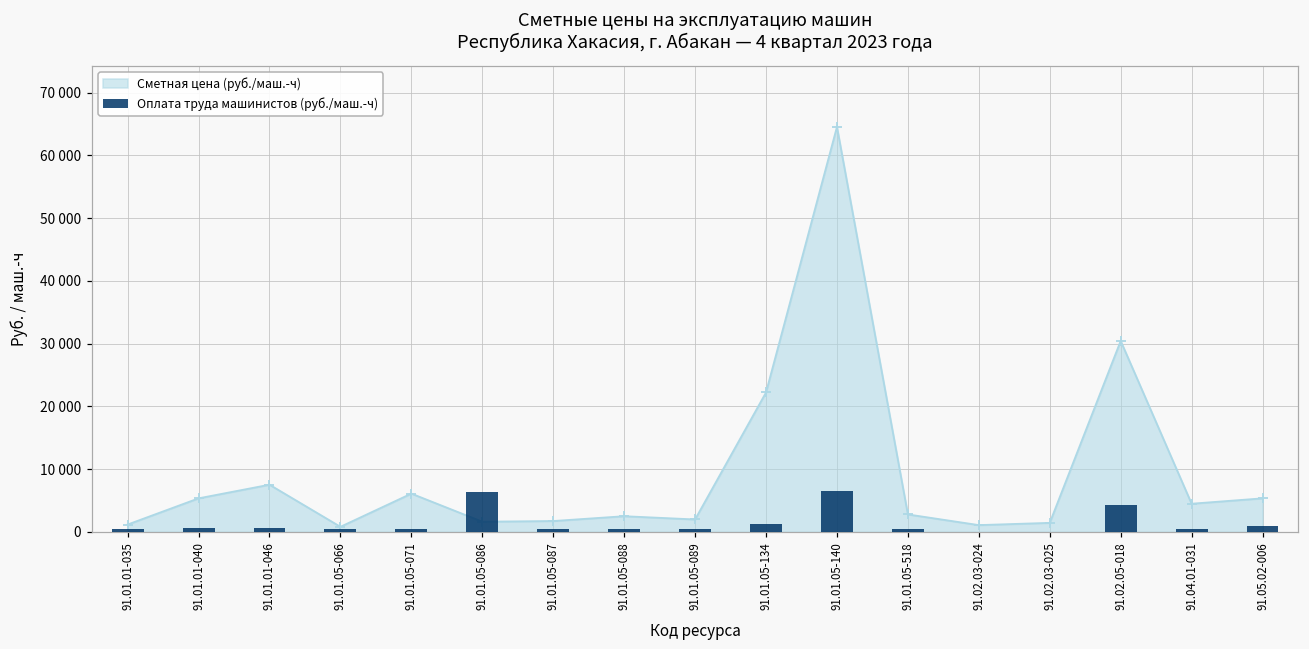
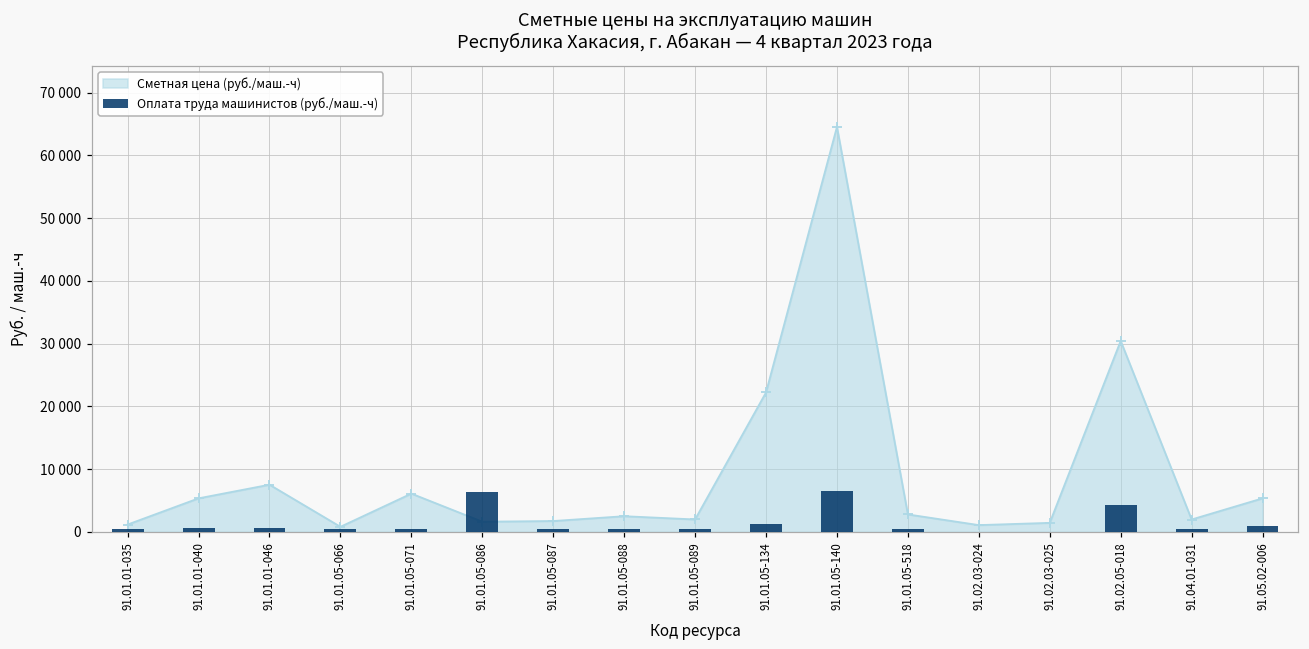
  {
    "Сметная цена (руб./маш.-ч)": {
      "91.01.01-035": 1000,
      "91.01.01-040": 5000,
      "91.01.01-046": 8000,
      "91.01.05-066": 1000,
      "91.01.05-071": 6000,
      "91.01.05-086": 2000,
      "91.01.05-087": 2000,
      "91.01.05-088": 2000,
      "91.01.05-089": 2000,
      "91.01.05-134": 22000,
      "91.01.05-140": 65000,
      "91.01.05-518": 3000,
      "91.02.03-024": 1000,
      "91.02.03-025": 1000,
      "91.02.05-018": 30000,
-     "91.04.01-031": 4000,
+     "91.04.01-031": 2000,
      "91.05.02-006": 5000
    },
    "Оплата труда машинистов (руб./маш.-ч)": {
      "91.01.01-035": 1000,
      "91.01.01-040": 1000,
      "91.01.01-046": 1000,
      "91.01.05-071": 1000,
      "91.01.05-086": 6000,
      "91.01.05-087": 1000,
      "91.01.05-088": 1000,
      "91.01.05-089": 1000,
      "91.01.05-134": 1000,
      "91.01.05-140": 7000,
      "91.01.05-518": 1000,
      "91.02.03-024": 0,
      "91.02.03-025": 0,
      "91.02.05-018": 4000,
      "91.05.02-006": 1000
    }
  }
